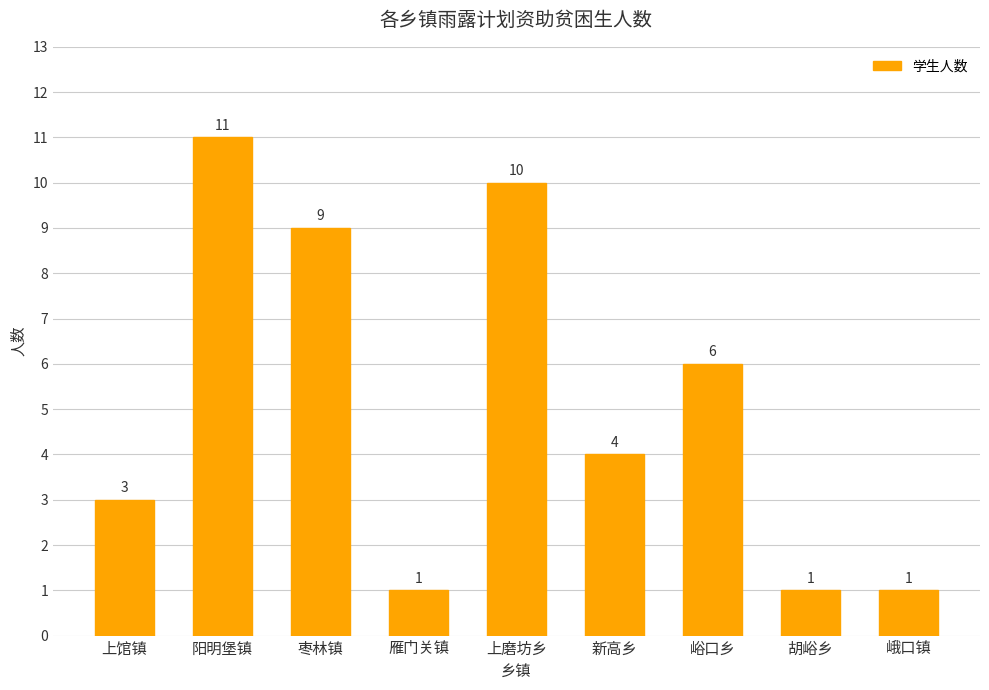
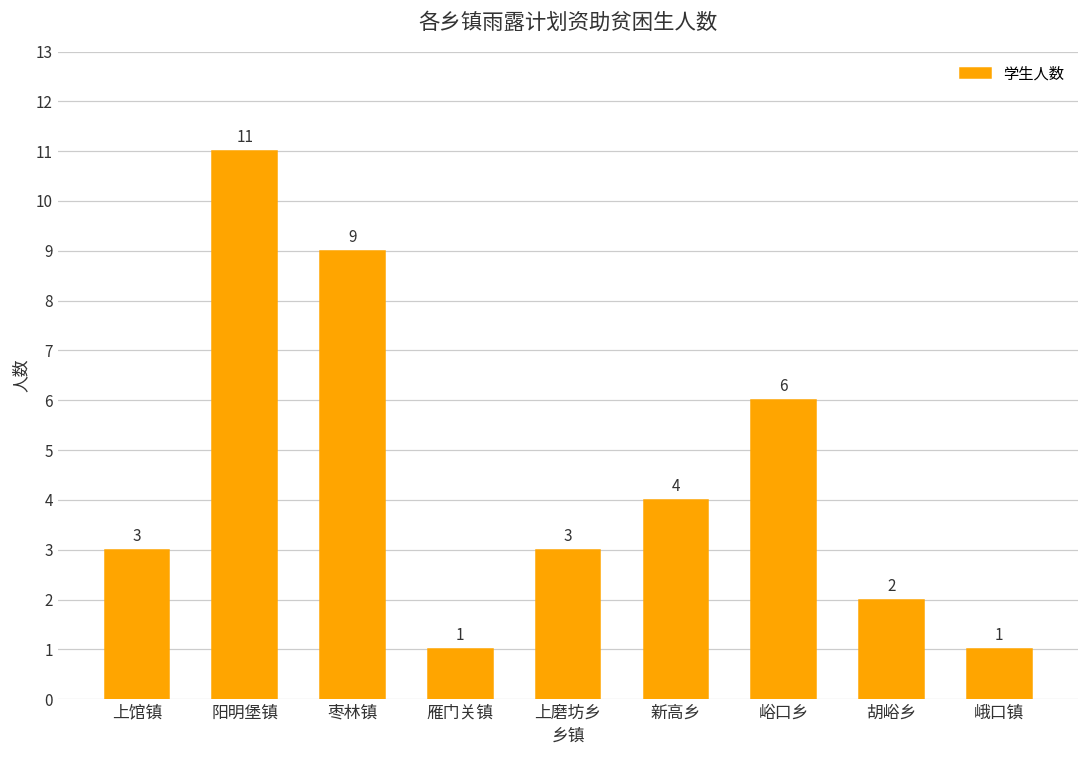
  {
    "上馆镇": 3,
    "阳明堡镇": 11,
    "枣林镇": 9,
    "雁门关镇": 1,
-   "上磨坊乡": 10,
+   "上磨坊乡": 3,
    "新高乡": 4,
    "峪口乡": 6,
-   "胡峪乡": 1,
+   "胡峪乡": 2,
    "峨口镇": 1
  }
